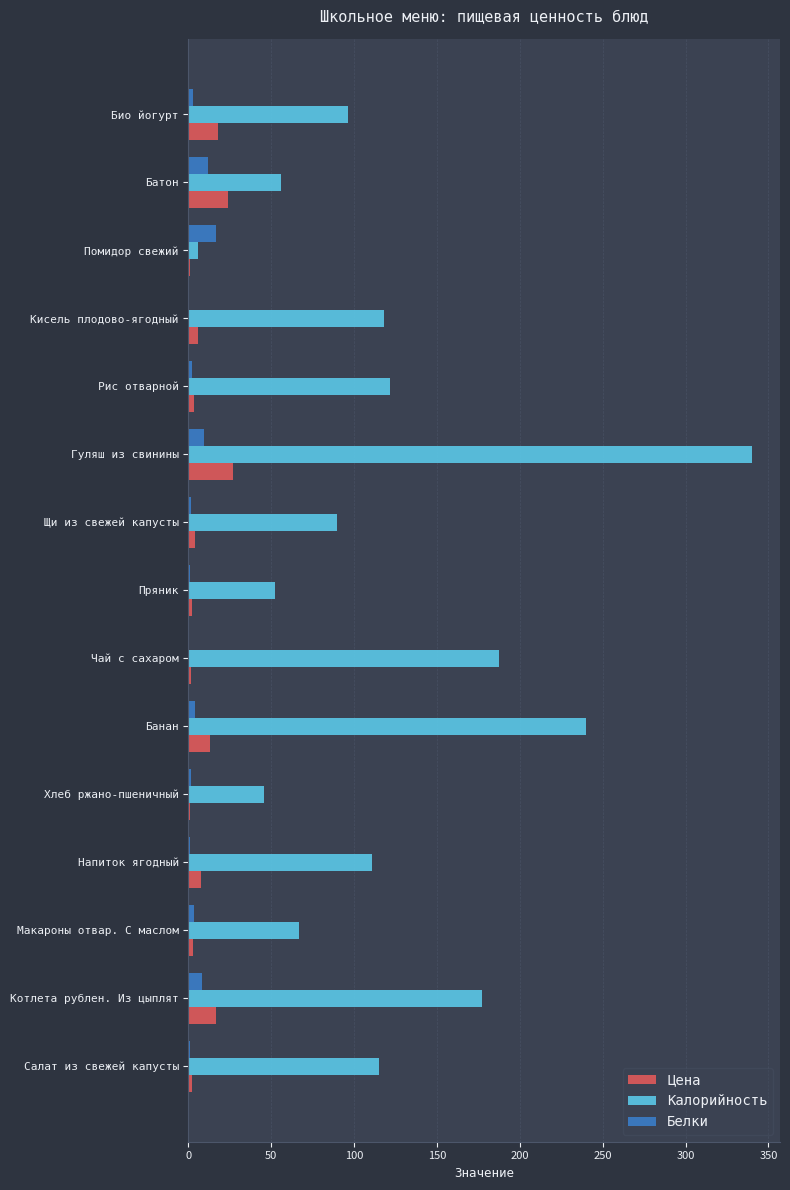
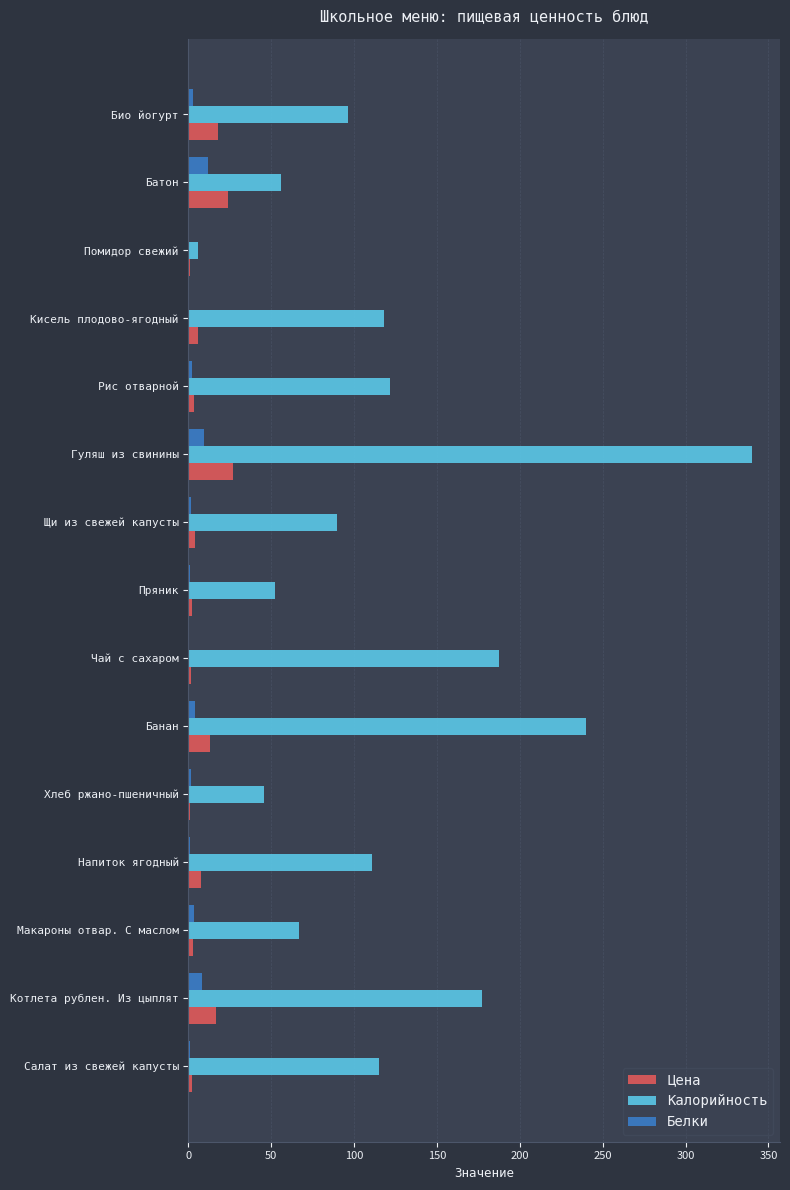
  {
    "Цена": {
      "Био йогурт": 18,
      "Батон": 24,
      "Кисель плодово-ягодный": 5,
      "Рис отварной": 3,
      "Гуляш из свинины": 27,
      "Щи из свежей капусты": 4,
      "Пряник": 2,
      "Банан": 13,
      "Напиток ягодный": 7,
      "Макароны отвар. С маслом": 3,
      "Котлета рублен. Из цыплят": 17,
      "Салат из свежей капусты": 2
    },
    "Калорийность": {
      "Био йогурт": 96,
      "Батон": 56,
      "Помидор свежий": 6,
      "Кисель плодово-ягодный": 118,
      "Рис отварной": 122,
      "Гуляш из свинины": 340,
      "Щи из свежей капусты": 90,
      "Пряник": 53,
      "Чай с сахаром": 188,
      "Банан": 240,
      "Хлеб ржано-пшеничный": 46,
      "Напиток ягодный": 111,
      "Макароны отвар. С маслом": 67,
      "Котлета рублен. Из цыплят": 177,
      "Салат из свежей капусты": 115
    },
    "Белки": {
      "Био йогурт": 3,
      "Батон": 12,
-     "Помидор свежий": 17,
+     "Помидор свежий": 0,
      "Кисель плодово-ягодный": 0,
      "Рис отварной": 2,
      "Гуляш из свинины": 9,
      "Щи из свежей капусты": 2,
      "Банан": 4,
      "Хлеб ржано-пшеничный": 2,
      "Макароны отвар. С маслом": 4,
      "Котлета рублен. Из цыплят": 8
    }
  }
